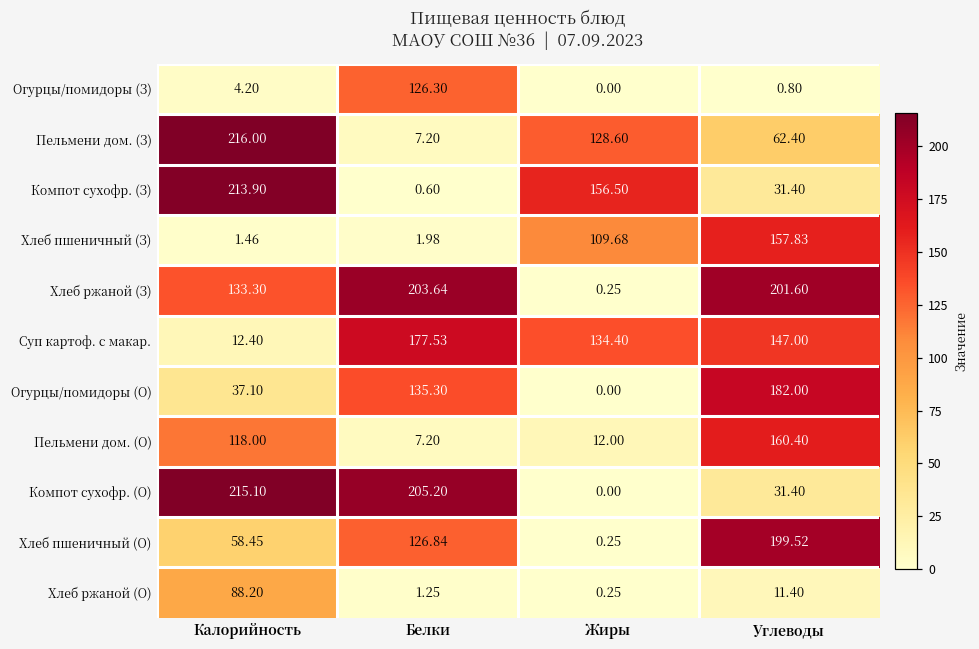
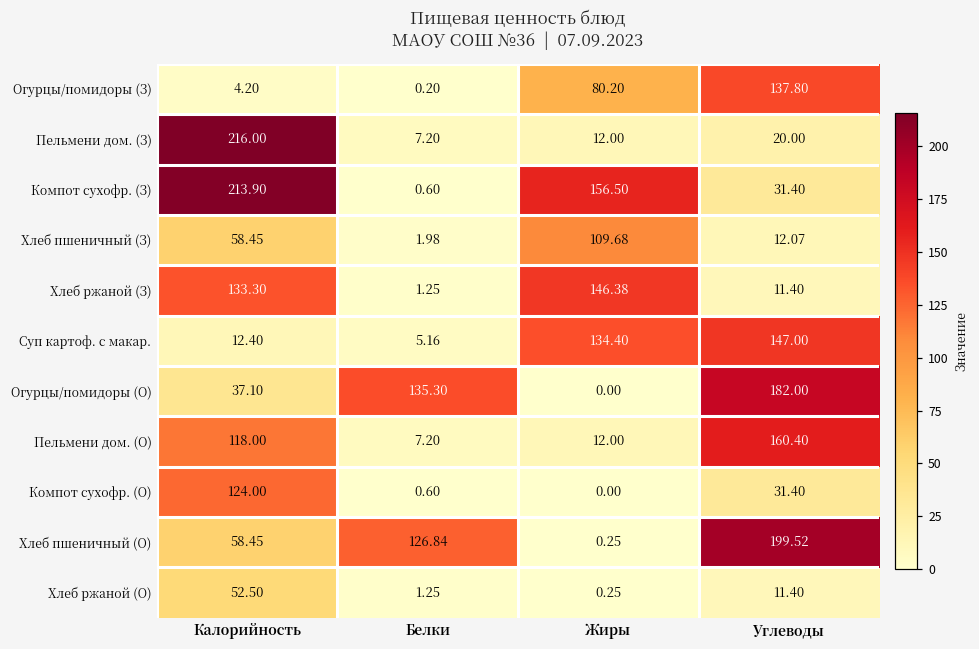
  {
    "Огурцы/помидоры (З)": {
      "Калорийность": 4.20,
-     "Белки": 126.30,
-     "Жиры": 0.00,
-     "Углеводы": 0.80
+     "Белки": 0.20,
+     "Жиры": 80.20,
+     "Углеводы": 137.80
    },
    "Пельмени дом. (З)": {
      "Калорийность": 216.00,
      "Белки": 7.20,
-     "Жиры": 128.60,
-     "Углеводы": 62.40
+     "Жиры": 12.00,
+     "Углеводы": 20.00
    },
    "Компот сухофр. (З)": {
      "Калорийность": 213.90,
      "Белки": 0.60,
      "Жиры": 156.50,
      "Углеводы": 31.40
    },
    "Хлеб пшеничный (З)": {
-     "Калорийность": 1.46,
+     "Калорийность": 58.45,
      "Белки": 1.98,
      "Жиры": 109.68,
-     "Углеводы": 157.83
+     "Углеводы": 12.07
    },
    "Хлеб ржаной (З)": {
      "Калорийность": 133.30,
-     "Белки": 203.64,
-     "Жиры": 0.25,
-     "Углеводы": 201.60
+     "Белки": 1.25,
+     "Жиры": 146.38,
+     "Углеводы": 11.40
    },
    "Суп картоф. с макар.": {
      "Калорийность": 12.40,
-     "Белки": 177.53,
+     "Белки": 5.16,
      "Жиры": 134.40,
      "Углеводы": 147.00
    },
    "Огурцы/помидоры (О)": {
      "Калорийность": 37.10,
      "Белки": 135.30,
      "Жиры": 0.00,
      "Углеводы": 182.00
    },
    "Пельмени дом. (О)": {
      "Калорийность": 118.00,
      "Белки": 7.20,
      "Жиры": 12.00,
      "Углеводы": 160.40
    },
    "Компот сухофр. (О)": {
-     "Калорийность": 215.10,
-     "Белки": 205.20,
+     "Калорийность": 124.00,
+     "Белки": 0.60,
      "Жиры": 0.00,
      "Углеводы": 31.40
    },
    "Хлеб пшеничный (О)": {
      "Калорийность": 58.45,
      "Белки": 126.84,
      "Жиры": 0.25,
      "Углеводы": 199.52
    },
    "Хлеб ржаной (О)": {
-     "Калорийность": 88.20,
+     "Калорийность": 52.50,
      "Белки": 1.25,
      "Жиры": 0.25,
      "Углеводы": 11.40
    }
  }
